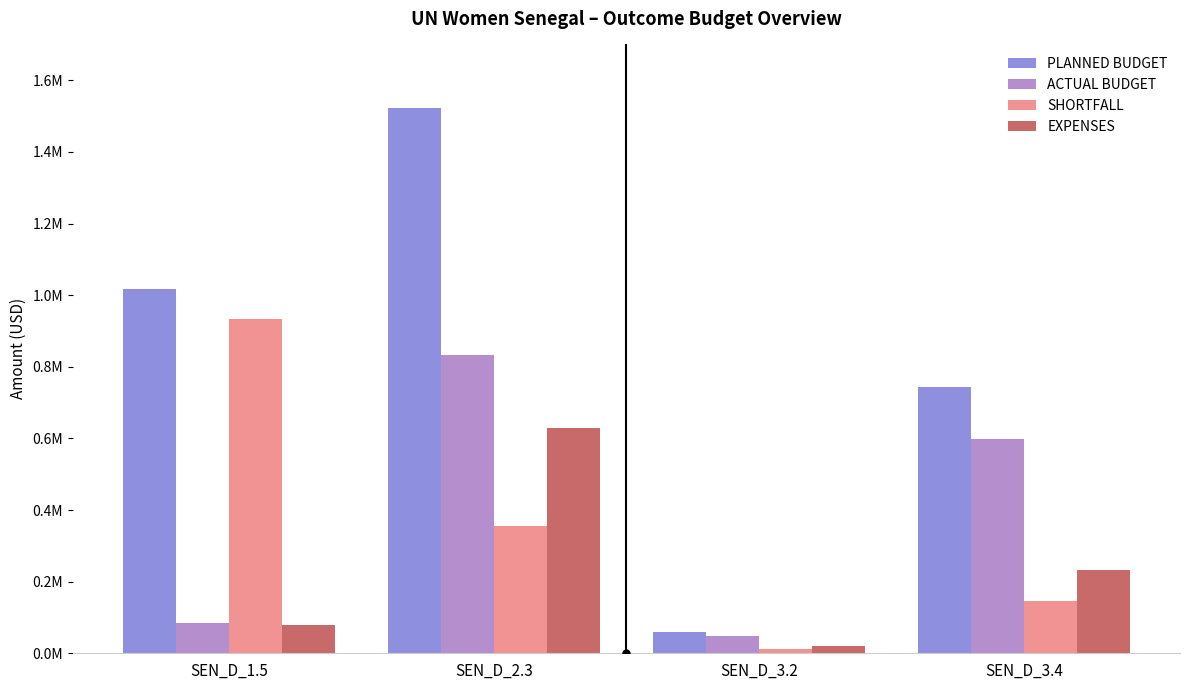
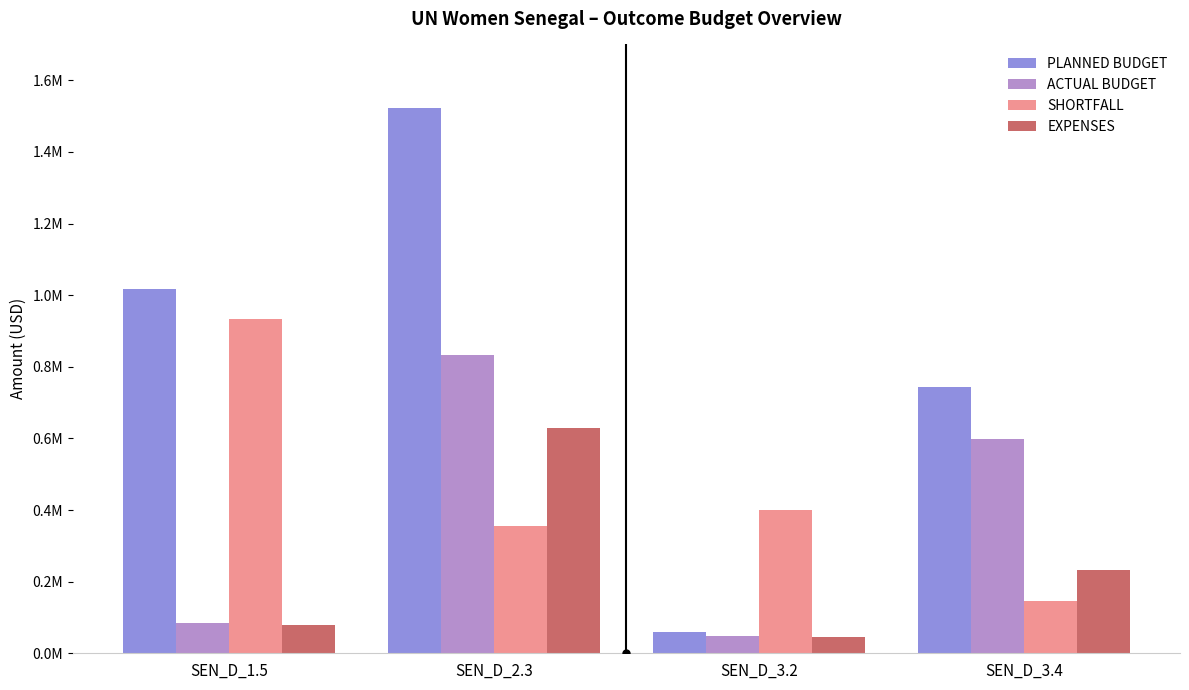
  {
    "SHORTFALL": {
      "SEN_D_1.5": 930000,
      "SEN_D_2.3": 350000,
-     "SEN_D_3.2": 10000,
+     "SEN_D_3.2": 400000,
      "SEN_D_3.4": 140000
    },
    "EXPENSES": {
      "SEN_D_1.5": 80000,
      "SEN_D_2.3": 630000,
-     "SEN_D_3.2": 20000,
+     "SEN_D_3.2": 50000,
      "SEN_D_3.4": 230000
    }
  }
